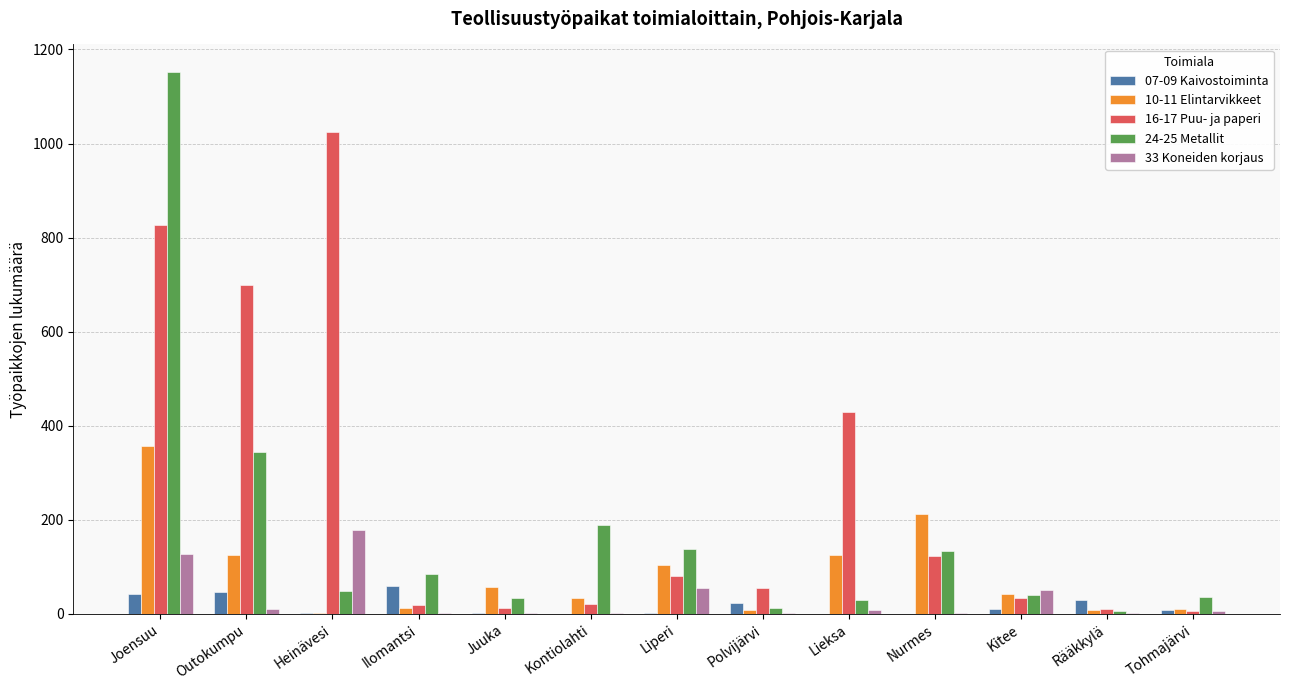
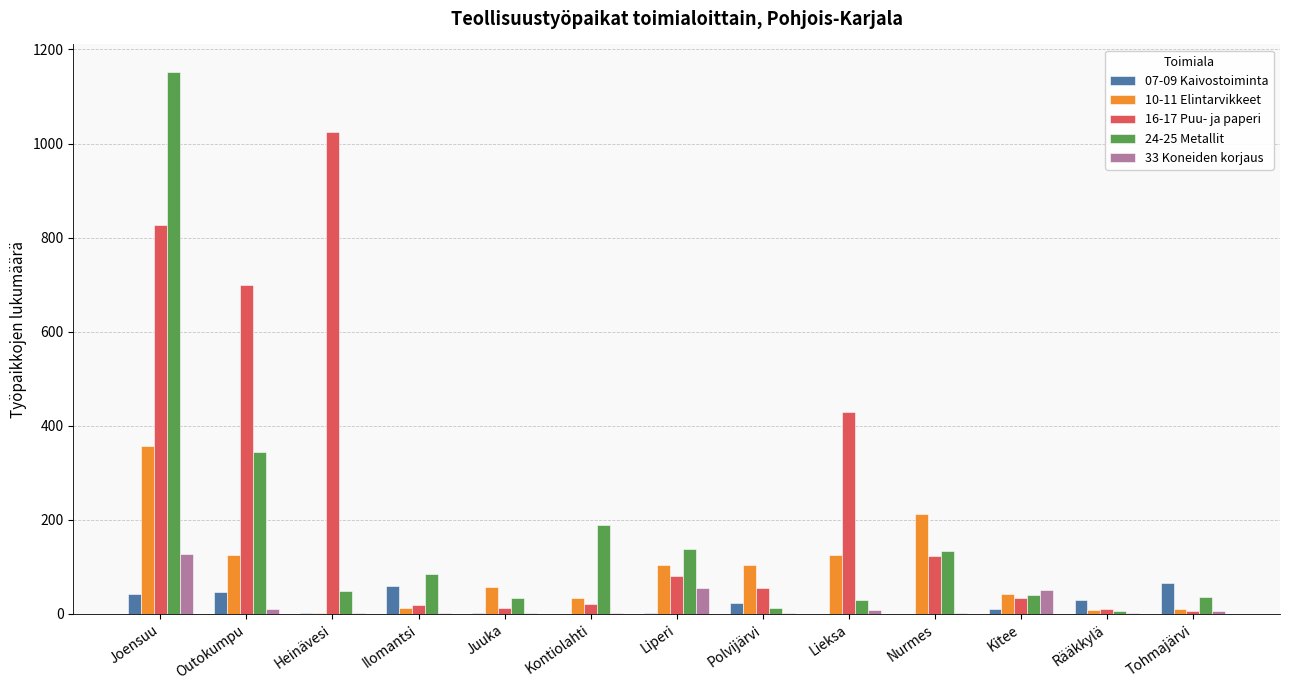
  {
    "07-09 Kaivostoiminta": {
      "Joensuu": 40,
      "Outokumpu": 50,
      "Ilomantsi": 60,
      "Kontiolahti": 0,
      "Polvijärvi": 20,
      "Lieksa": 0,
      "Nurmes": 0,
      "Kitee": 10,
      "Rääkkylä": 30,
-     "Tohmajärvi": 10
+     "Tohmajärvi": 70
    },
    "10-11 Elintarvikkeet": {
      "Joensuu": 360,
      "Outokumpu": 130,
      "Ilomantsi": 10,
      "Juuka": 60,
      "Kontiolahti": 30,
      "Liperi": 110,
-     "Polvijärvi": 10,
+     "Polvijärvi": 100,
      "Lieksa": 130,
      "Nurmes": 210,
      "Kitee": 40,
      "Rääkkylä": 10,
      "Tohmajärvi": 10
    },
    "16-17 Puu- ja paperi": {
      "Joensuu": 830,
      "Outokumpu": 700,
      "Heinävesi": 1020,
      "Ilomantsi": 20,
      "Juuka": 10,
      "Kontiolahti": 20,
      "Liperi": 80,
      "Polvijärvi": 60,
      "Lieksa": 430,
      "Nurmes": 120,
      "Kitee": 30,
      "Rääkkylä": 10,
      "Tohmajärvi": 10
    },
    "24-25 Metallit": {
      "Joensuu": 1150,
      "Outokumpu": 340,
      "Heinävesi": 50,
      "Ilomantsi": 80,
      "Juuka": 30,
      "Kontiolahti": 190,
      "Liperi": 140,
      "Polvijärvi": 10,
      "Lieksa": 30,
      "Nurmes": 130,
      "Kitee": 40,
      "Rääkkylä": 10,
      "Tohmajärvi": 40
    },
    "33 Koneiden korjaus": {
      "Joensuu": 130,
      "Outokumpu": 10,
-     "Heinävesi": 180,
+     "Heinävesi": 0,
      "Liperi": 60,
      "Lieksa": 10,
      "Kitee": 50,
      "Tohmajärvi": 10
    }
  }
